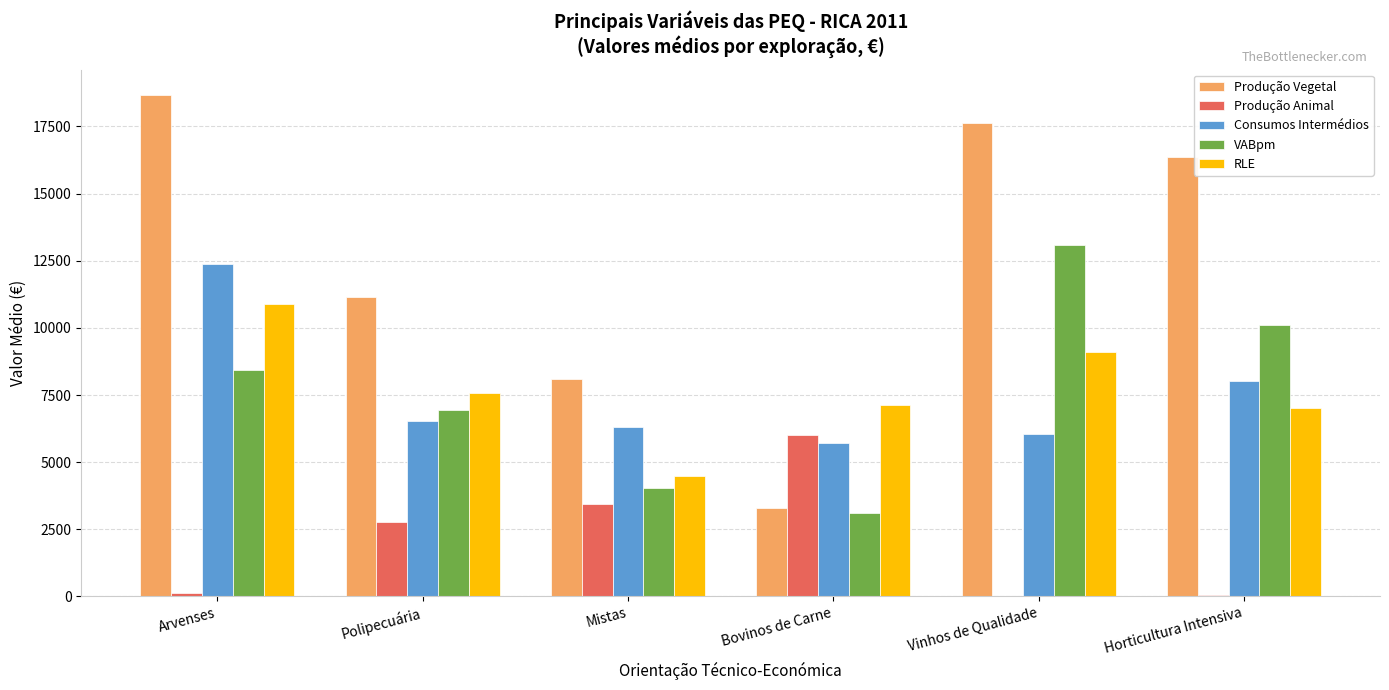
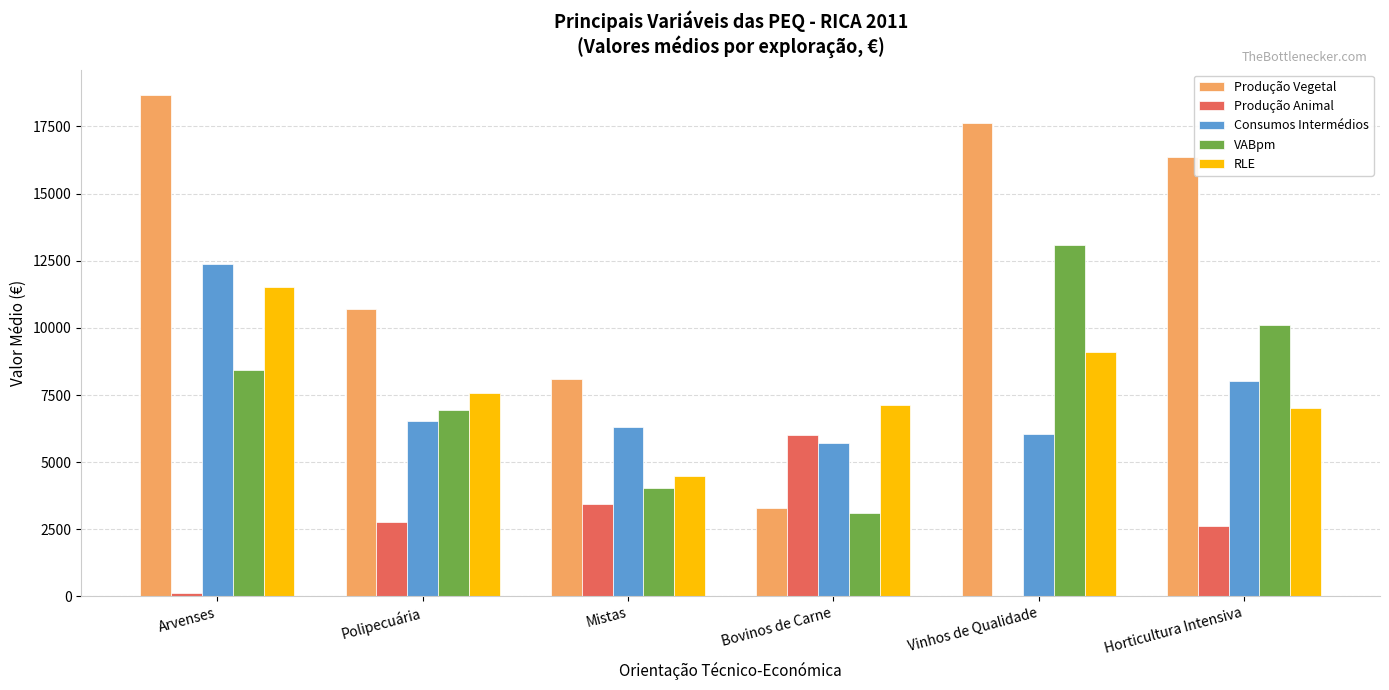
  {
    "Produção Vegetal": {
      "Arvenses": 18700,
-     "Polipecuária": 11100,
+     "Polipecuária": 10700,
      "Mistas": 8100,
      "Bovinos de Carne": 3300,
      "Vinhos de Qualidade": 17600,
      "Horticultura Intensiva": 16400
    },
    "Produção Animal": {
      "Arvenses": 100,
      "Polipecuária": 2800,
      "Mistas": 3400,
      "Bovinos de Carne": 6000,
-     "Horticultura Intensiva": 0
+     "Horticultura Intensiva": 2600
    },
    "Consumos Intermédios": {
      "Arvenses": 12400,
      "Polipecuária": 6500,
      "Mistas": 6300,
      "Bovinos de Carne": 5700,
      "Vinhos de Qualidade": 6100,
      "Horticultura Intensiva": 8000
    },
    "VABpm": {
      "Arvenses": 8400,
      "Polipecuária": 7000,
      "Mistas": 4000,
      "Bovinos de Carne": 3100,
      "Vinhos de Qualidade": 13100,
      "Horticultura Intensiva": 10100
    },
    "RLE": {
-     "Arvenses": 10900,
+     "Arvenses": 11500,
      "Polipecuária": 7600,
      "Mistas": 4500,
      "Bovinos de Carne": 7100,
      "Vinhos de Qualidade": 9100,
      "Horticultura Intensiva": 7000
    }
  }
